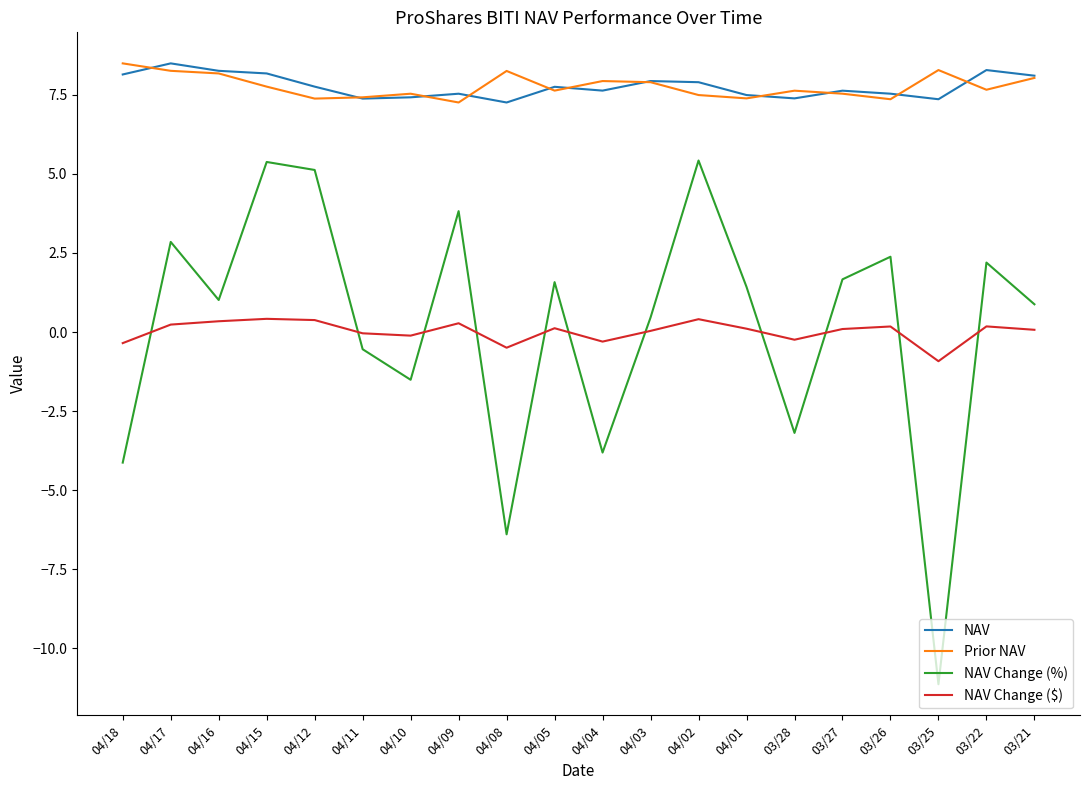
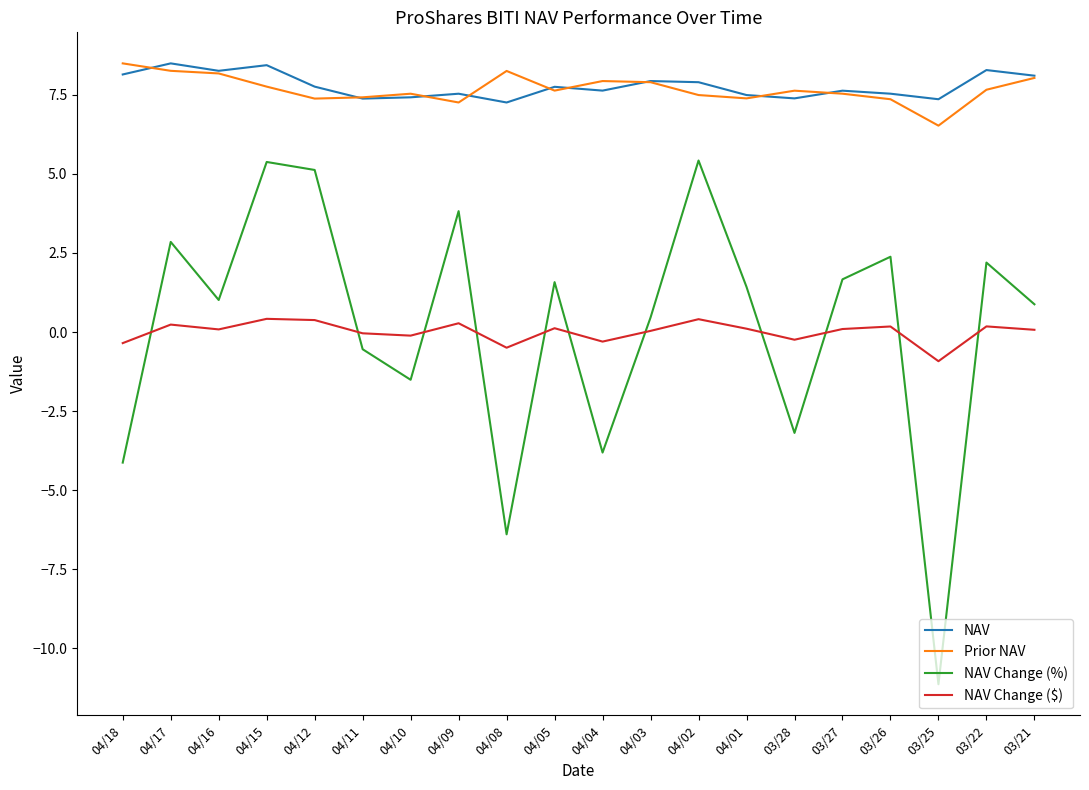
  {
    "NAV": {
      "04/18": 8.1,
      "04/17": 8.5,
      "04/16": 8.3,
-     "04/15": 8.2,
+     "04/15": 8.4,
      "04/12": 7.8,
      "04/10": 7.4,
      "04/09": 7.5,
      "04/08": 7.3,
      "04/05": 7.8,
      "04/04": 7.6,
      "04/02": 7.9,
      "04/01": 7.5,
      "03/28": 7.4,
      "03/27": 7.6,
      "03/26": 7.5,
      "03/25": 7.4,
      "03/22": 8.3
    },
    "Prior NAV": {
      "04/18": 8.5,
      "04/17": 8.3,
      "04/16": 8.2,
      "04/15": 7.8,
      "04/12": 7.4,
      "04/10": 7.5,
      "04/09": 7.3,
      "04/08": 8.3,
      "04/05": 7.6,
      "04/04": 7.9,
      "04/02": 7.5,
      "04/01": 7.4,
      "03/28": 7.6,
      "03/27": 7.5,
      "03/26": 7.4,
-     "03/25": 8.3,
+     "03/25": 6.5,
      "03/22": 7.7
    },
    "NAV Change (%)": {
      "04/18": -4.1,
      "04/17": 2.8,
      "04/16": 1.0,
      "04/15": 5.4,
      "04/12": 5.1,
      "04/11": -0.5,
      "04/10": -1.5,
      "04/09": 3.8,
      "04/08": -6.4,
      "04/05": 1.6,
      "04/04": -3.8,
      "04/03": 0.5,
      "04/02": 5.4,
      "04/01": 1.4,
      "03/28": -3.2,
      "03/27": 1.7,
      "03/26": 2.4,
      "03/22": 2.2,
      "03/21": 0.9
    },
    "NAV Change ($)": {
      "04/18": -0.4,
      "04/17": 0.2,
-     "04/16": 0.3,
+     "04/16": 0.1,
      "04/15": 0.4,
      "04/12": 0.4,
      "04/11": 0.0,
      "04/10": -0.1,
      "04/09": 0.3,
      "04/08": -0.5,
      "04/05": 0.1,
      "04/04": -0.3,
      "04/03": 0.0,
      "04/02": 0.4,
      "04/01": 0.1,
      "03/28": -0.2,
      "03/27": 0.1,
      "03/26": 0.2,
      "03/25": -0.9,
      "03/22": 0.2,
      "03/21": 0.1
    }
  }
